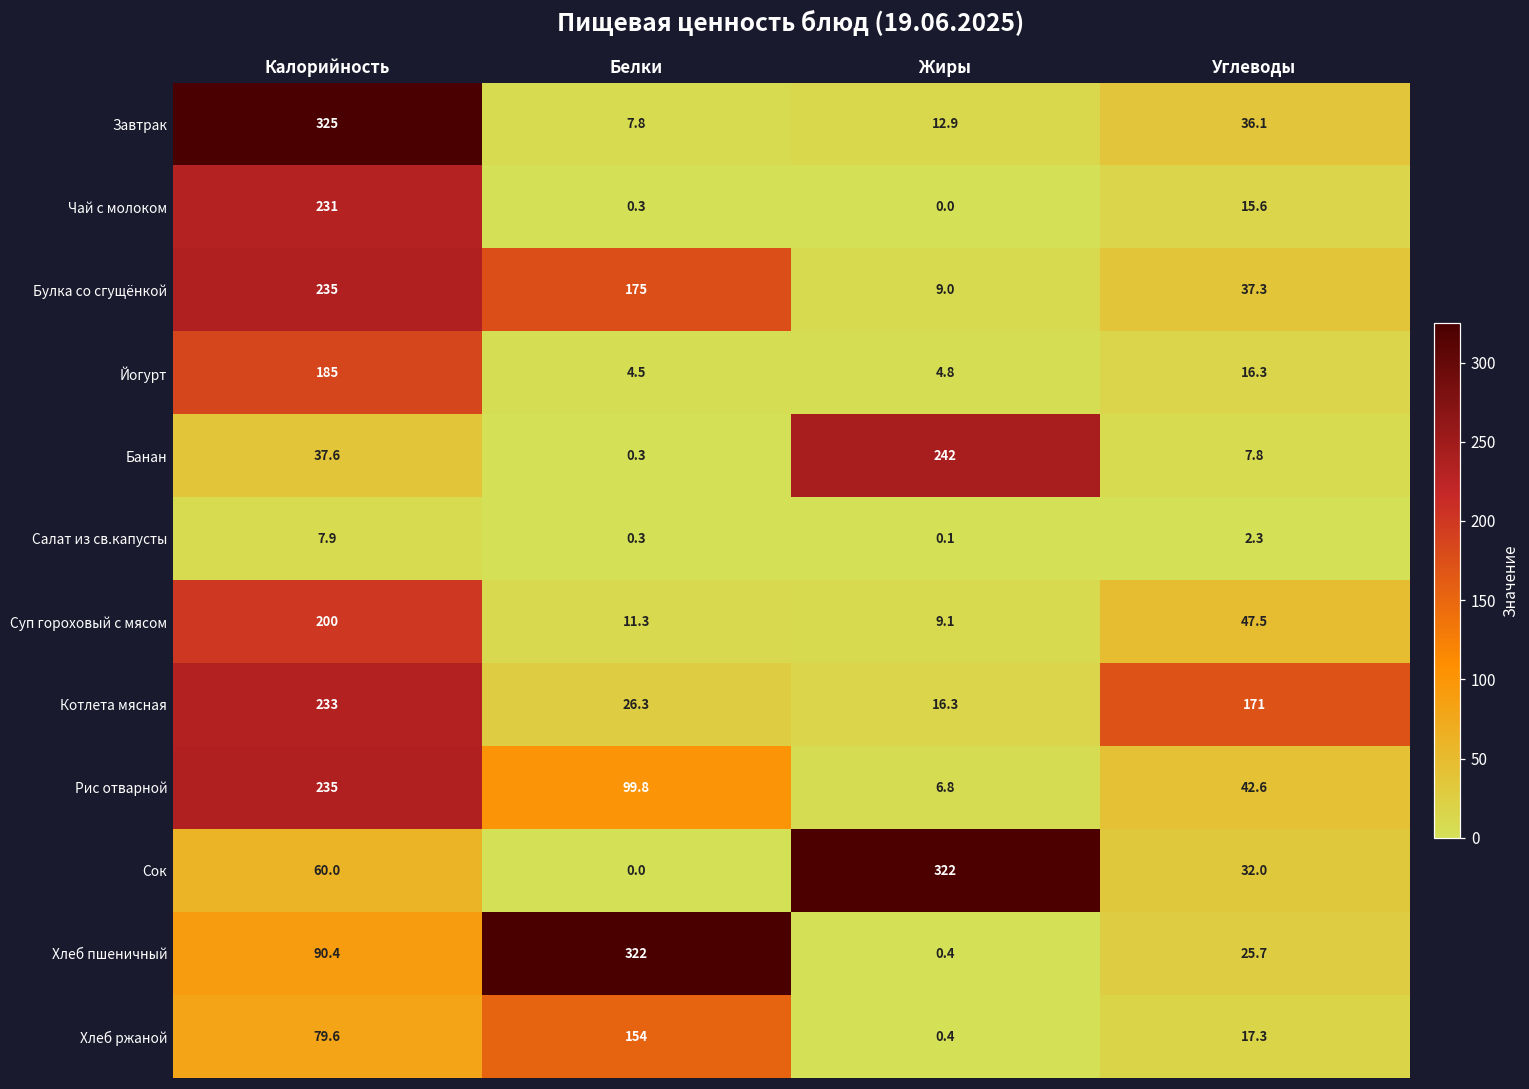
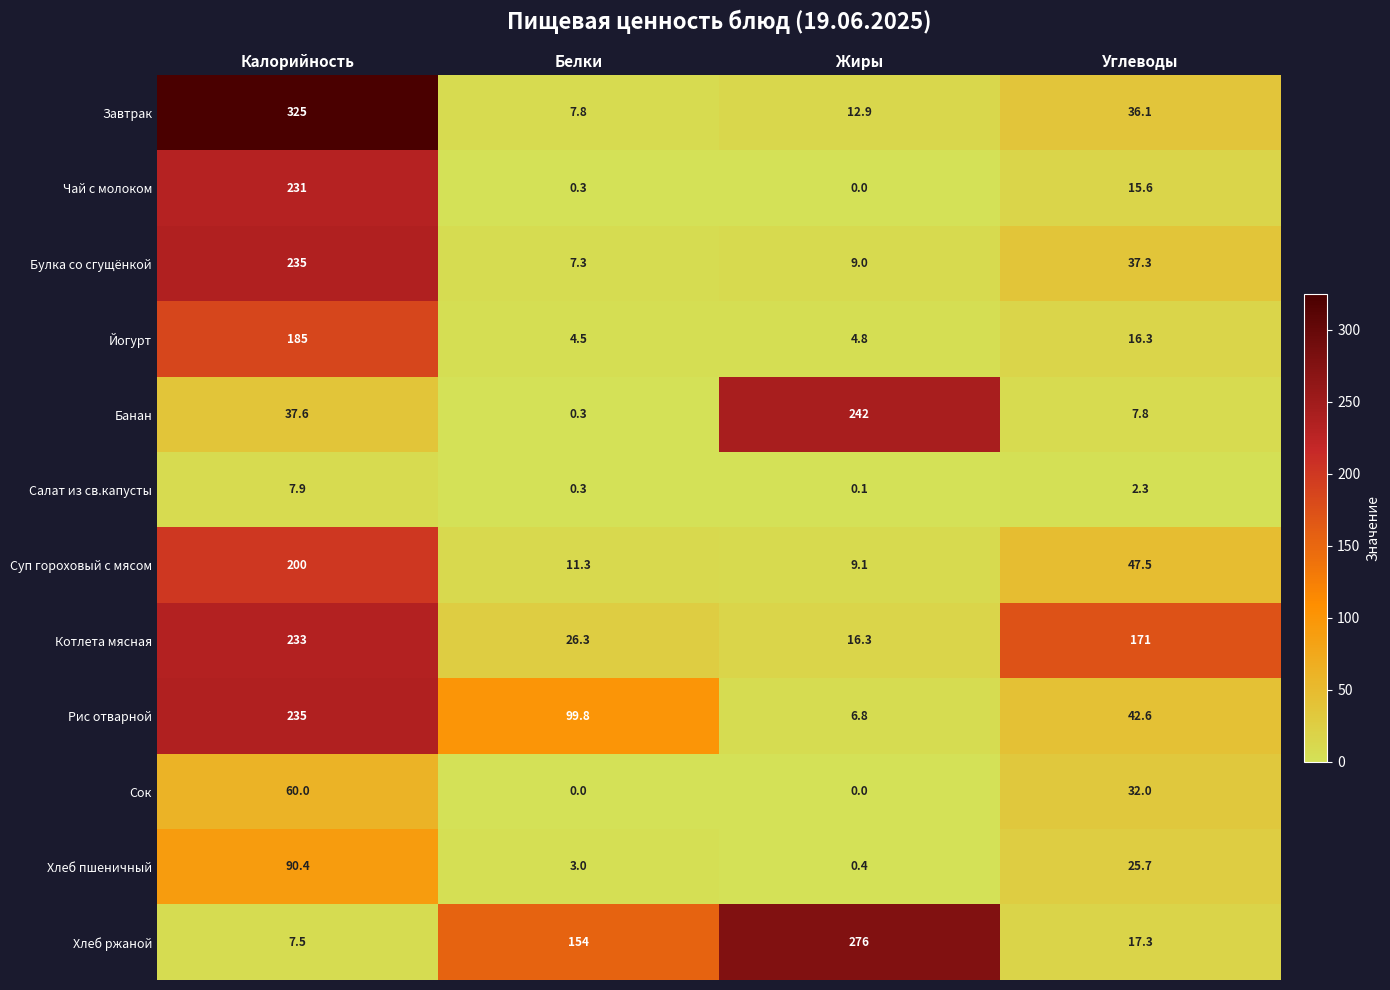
  {
    "Завтрак": {
      "Калорийность": 325,
      "Белки": 7.8,
      "Жиры": 12.9,
      "Углеводы": 36.1
    },
    "Чай с молоком": {
      "Калорийность": 231,
      "Белки": 0.3,
      "Жиры": 0.0,
      "Углеводы": 15.6
    },
    "Булка со сгущёнкой": {
      "Калорийность": 235,
-     "Белки": 175,
+     "Белки": 7.3,
      "Жиры": 9.0,
      "Углеводы": 37.3
    },
    "Йогурт": {
      "Калорийность": 185,
      "Белки": 4.5,
      "Жиры": 4.8,
      "Углеводы": 16.3
    },
    "Банан": {
      "Калорийность": 37.6,
      "Белки": 0.3,
      "Жиры": 242,
      "Углеводы": 7.8
    },
    "Салат из св.капусты": {
      "Калорийность": 7.9,
      "Белки": 0.3,
      "Жиры": 0.1,
      "Углеводы": 2.3
    },
    "Суп гороховый с мясом": {
      "Калорийность": 200,
      "Белки": 11.3,
      "Жиры": 9.1,
      "Углеводы": 47.5
    },
    "Котлета мясная": {
      "Калорийность": 233,
      "Белки": 26.3,
      "Жиры": 16.3,
      "Углеводы": 171
    },
    "Рис отварной": {
      "Калорийность": 235,
      "Белки": 99.8,
      "Жиры": 6.8,
      "Углеводы": 42.6
    },
    "Сок": {
      "Калорийность": 60.0,
      "Белки": 0.0,
-     "Жиры": 322,
+     "Жиры": 0.0,
      "Углеводы": 32.0
    },
    "Хлеб пшеничный": {
      "Калорийность": 90.4,
-     "Белки": 322,
+     "Белки": 3.0,
      "Жиры": 0.4,
      "Углеводы": 25.7
    },
    "Хлеб ржаной": {
-     "Калорийность": 79.6,
+     "Калорийность": 7.5,
      "Белки": 154,
-     "Жиры": 0.4,
+     "Жиры": 276,
      "Углеводы": 17.3
    }
  }
